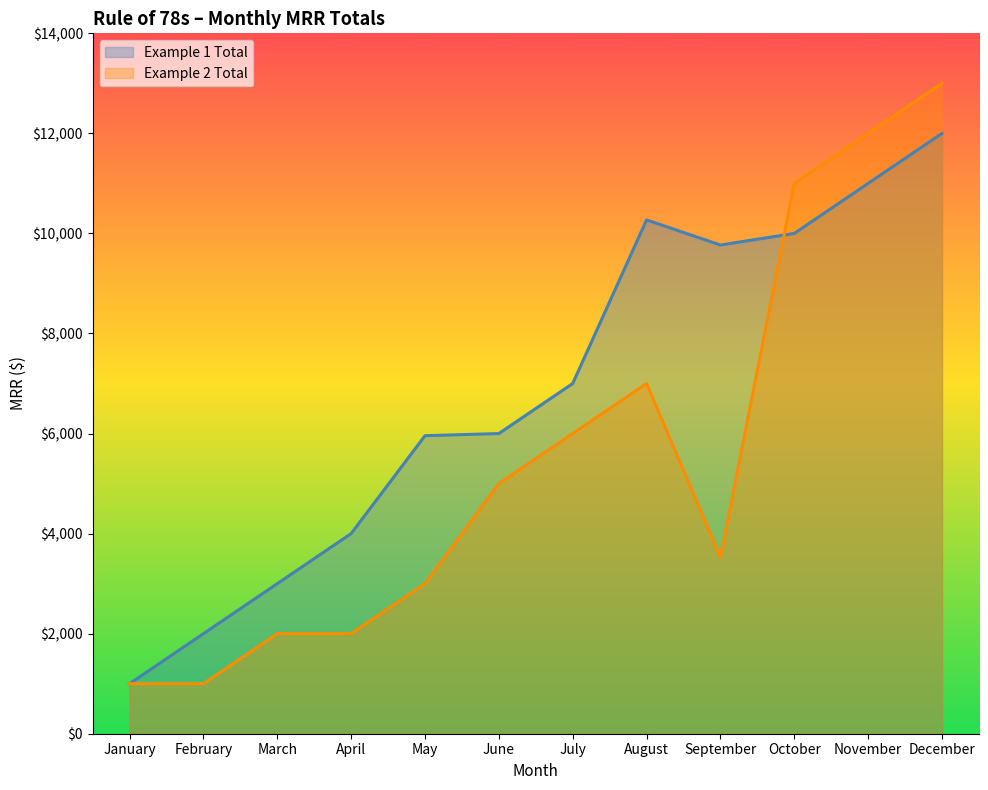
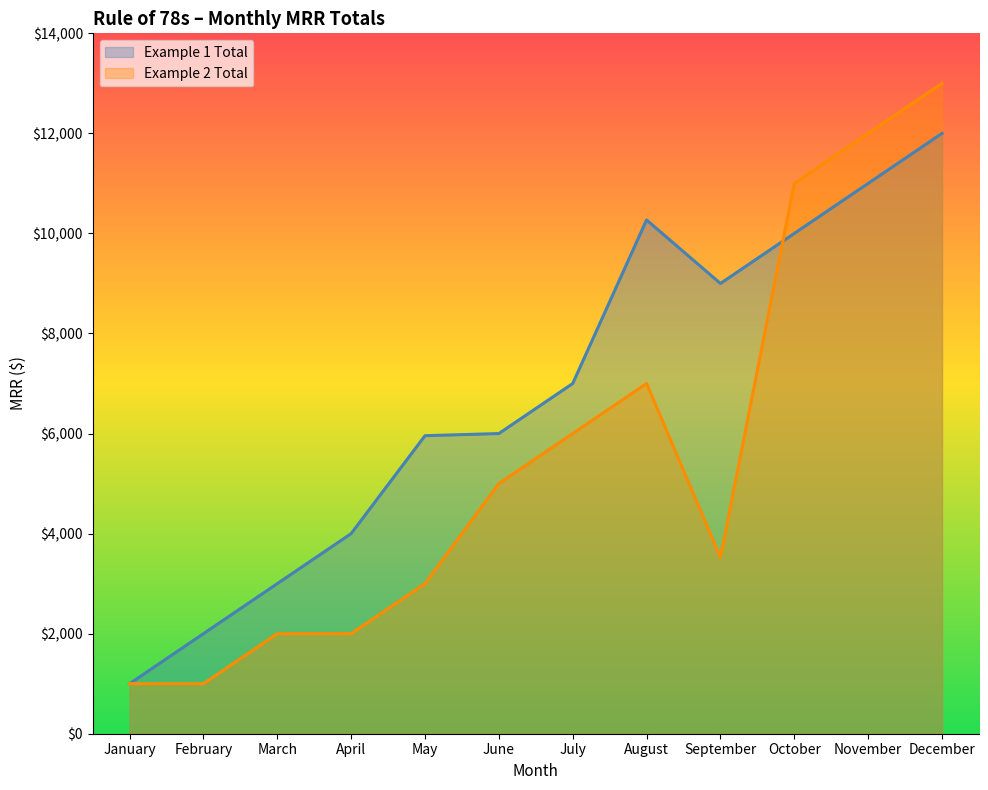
  {
    "Example 1 Total": {
      "February": "$2,000",
      "March": "$3,000",
      "April": "$4,000",
      "May": "$6,000",
      "June": "$6,000",
      "July": "$7,000",
      "August": "$10,300",
-     "September": "$9,800",
+     "September": "$9,000",
      "October": "$10,000",
      "November": "$11,000",
      "December": "$12,000"
    },
    "Example 2 Total": {
      "February": "$1,000",
      "March": "$2,000",
      "April": "$2,000",
      "May": "$3,000",
      "June": "$5,000",
      "July": "$6,000",
      "August": "$7,000",
      "September": "$3,500",
      "October": "$11,000",
      "November": "$12,000",
      "December": "$13,000"
    }
  }
